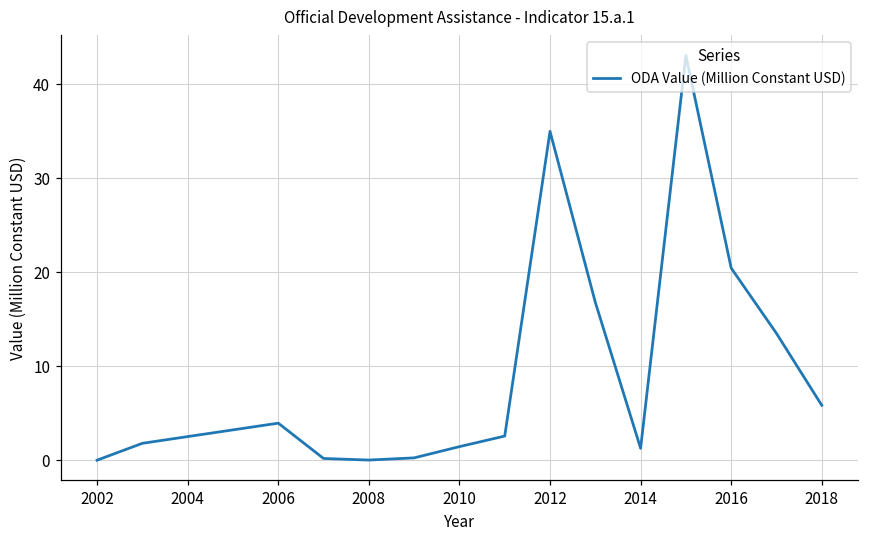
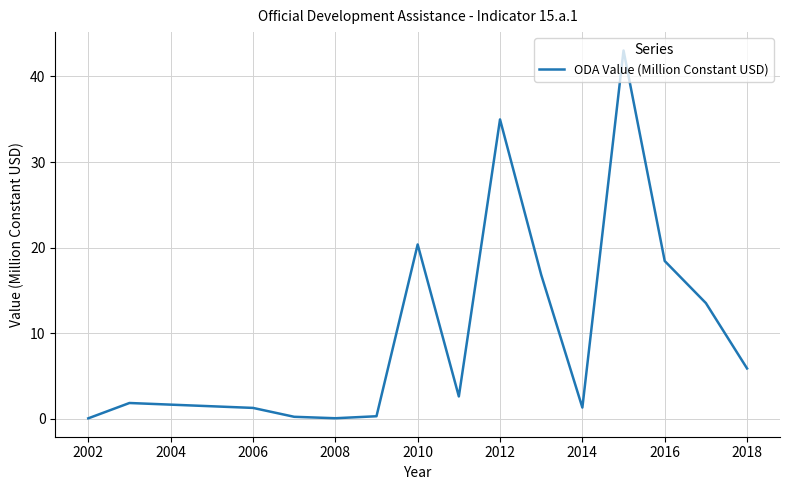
  {
    "2002": 0,
-   "2006": 4,
+   "2006": 1,
    "2008": 0,
-   "2010": 1,
+   "2010": 20,
    "2012": 35,
    "2014": 1,
-   "2016": 20,
+   "2016": 18,
    "2018": 6
  }
